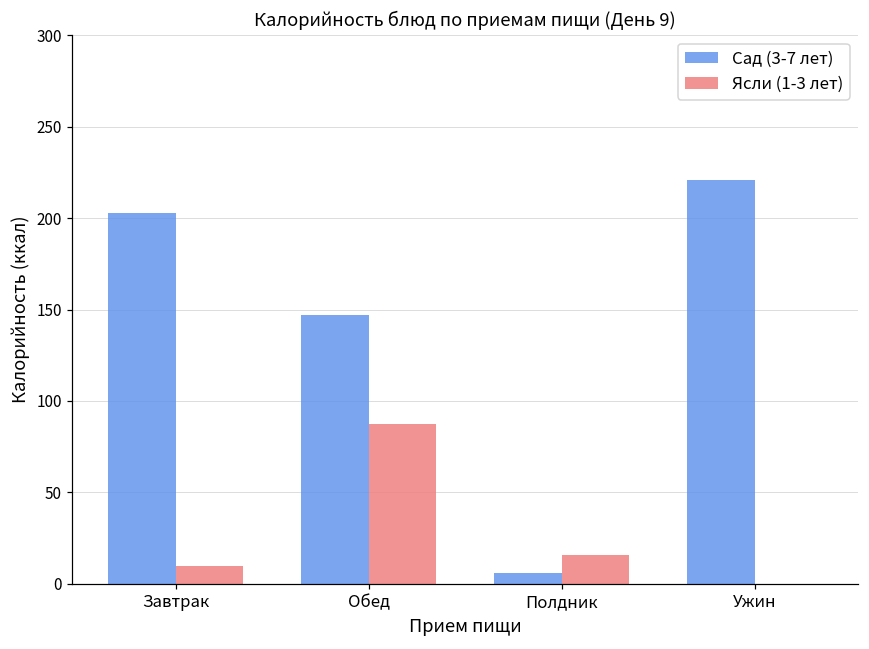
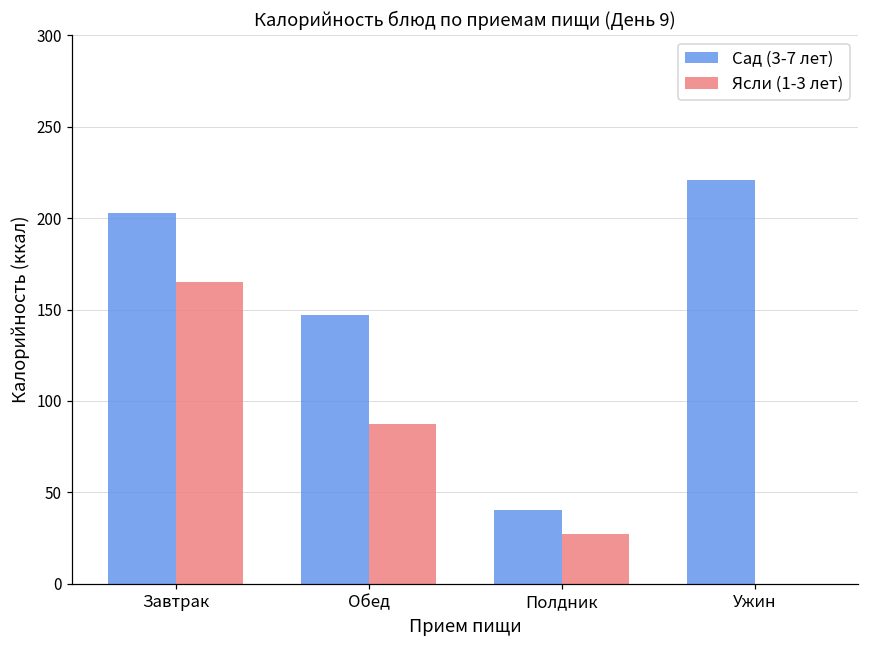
  {
    "Сад (3-7 лет)": {
      "Завтрак": 203,
      "Обед": 147,
-     "Полдник": 6,
+     "Полдник": 40,
      "Ужин": 221
    },
    "Ясли (1-3 лет)": {
-     "Завтрак": 10,
+     "Завтрак": 165,
      "Обед": 88,
-     "Полдник": 16,
+     "Полдник": 27,
      "Ужин": 0
    }
  }
